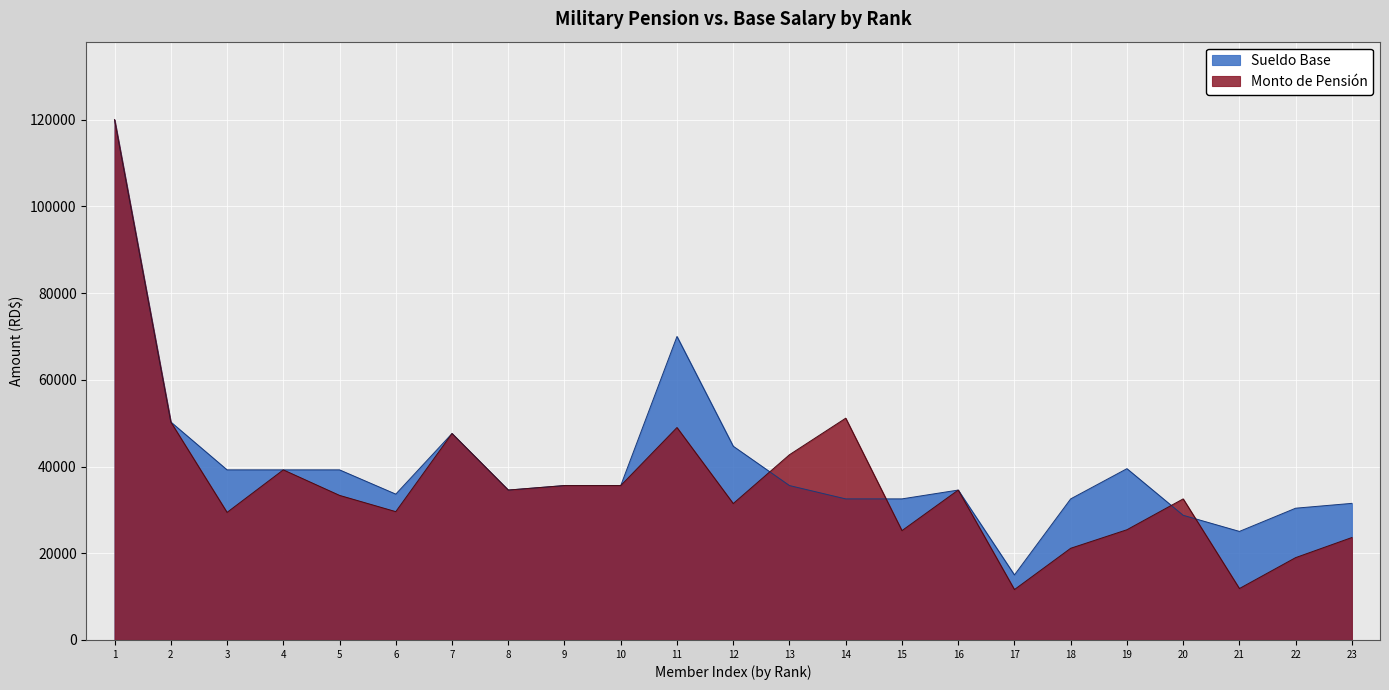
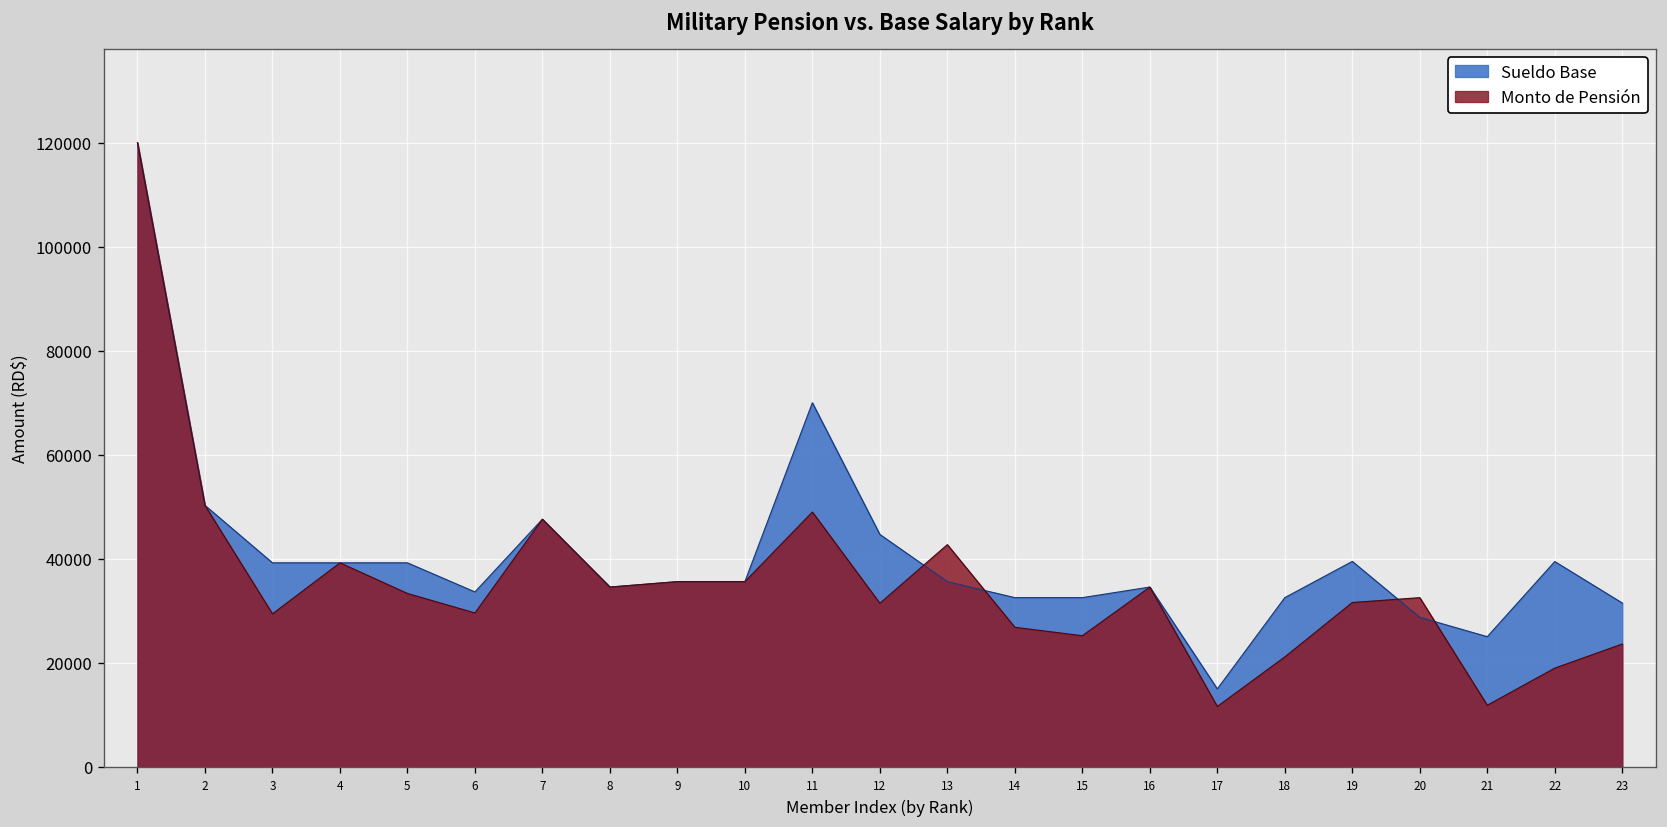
  {
    "Sueldo Base": {
      "3": 39000,
      "5": 39000,
      "6": 34000,
      "11": 70000,
      "12": 45000,
      "13": 36000,
      "14": 33000,
      "15": 33000,
      "17": 15000,
      "18": 33000,
      "19": 40000,
      "20": 29000,
      "21": 25000,
-     "22": 30000,
+     "22": 39000,
      "23": 32000
    },
    "Monto de Pensión": {
      "3": 29000,
      "5": 33000,
      "6": 30000,
      "11": 49000,
      "12": 31000,
      "13": 43000,
-     "14": 51000,
+     "14": 27000,
      "15": 25000,
      "17": 12000,
      "18": 21000,
-     "19": 25000,
+     "19": 32000,
      "20": 33000,
      "21": 12000,
      "22": 19000,
      "23": 24000
    }
  }
